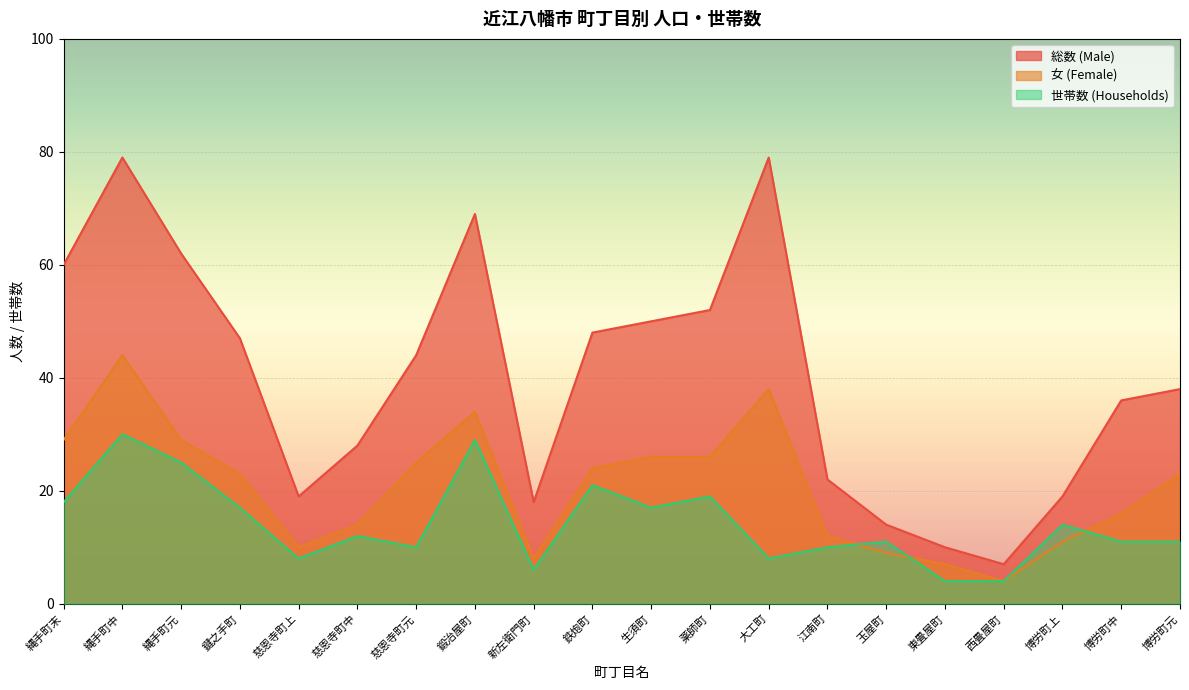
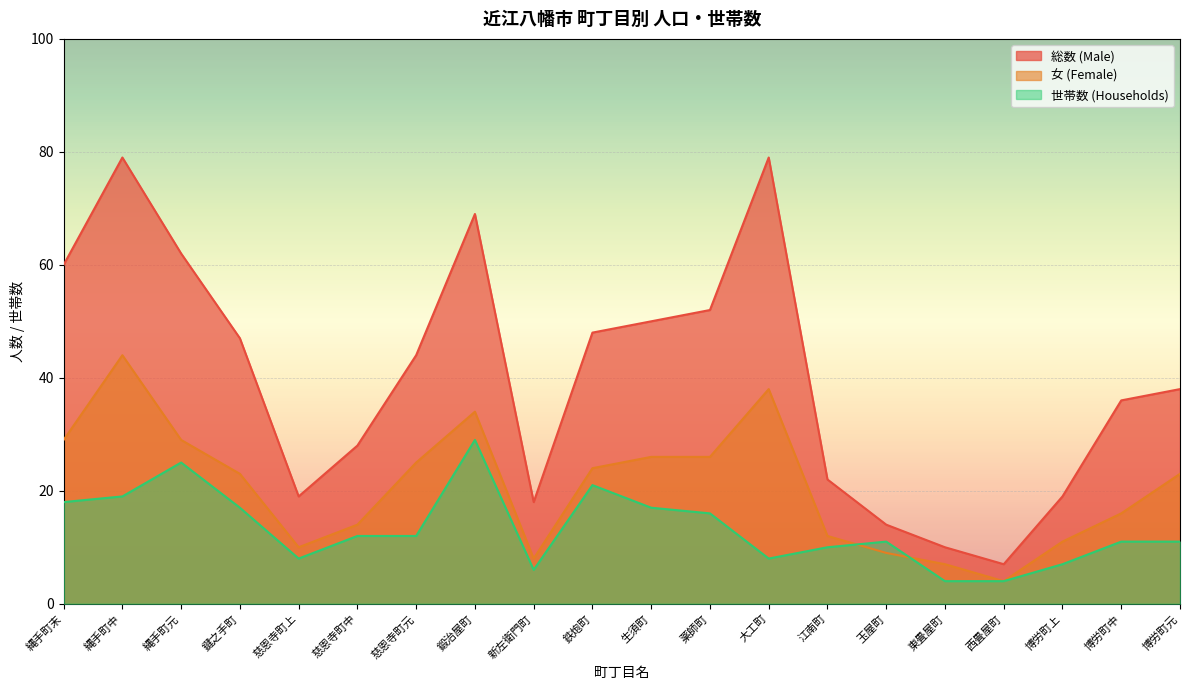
  {
    "世帯数 (Households)": {
      "縄手町末": 18,
-     "縄手町中": 30,
+     "縄手町中": 19,
      "縄手町元": 25,
      "鍵之手町": 17,
      "慈恩寺町上": 8,
      "慈恩寺町中": 12,
-     "慈恩寺町元": 10,
+     "慈恩寺町元": 12,
      "鍛治屋町": 29,
      "新左衛門町": 6,
      "鉄炮町": 21,
      "生須町": 17,
-     "薬師町": 19,
+     "薬師町": 16,
      "大工町": 8,
      "江南町": 10,
      "玉屋町": 11,
      "東畳屋町": 4,
-     "博労町上": 14,
+     "博労町上": 7,
      "博労町中": 11,
      "博労町元": 11
    }
  }
